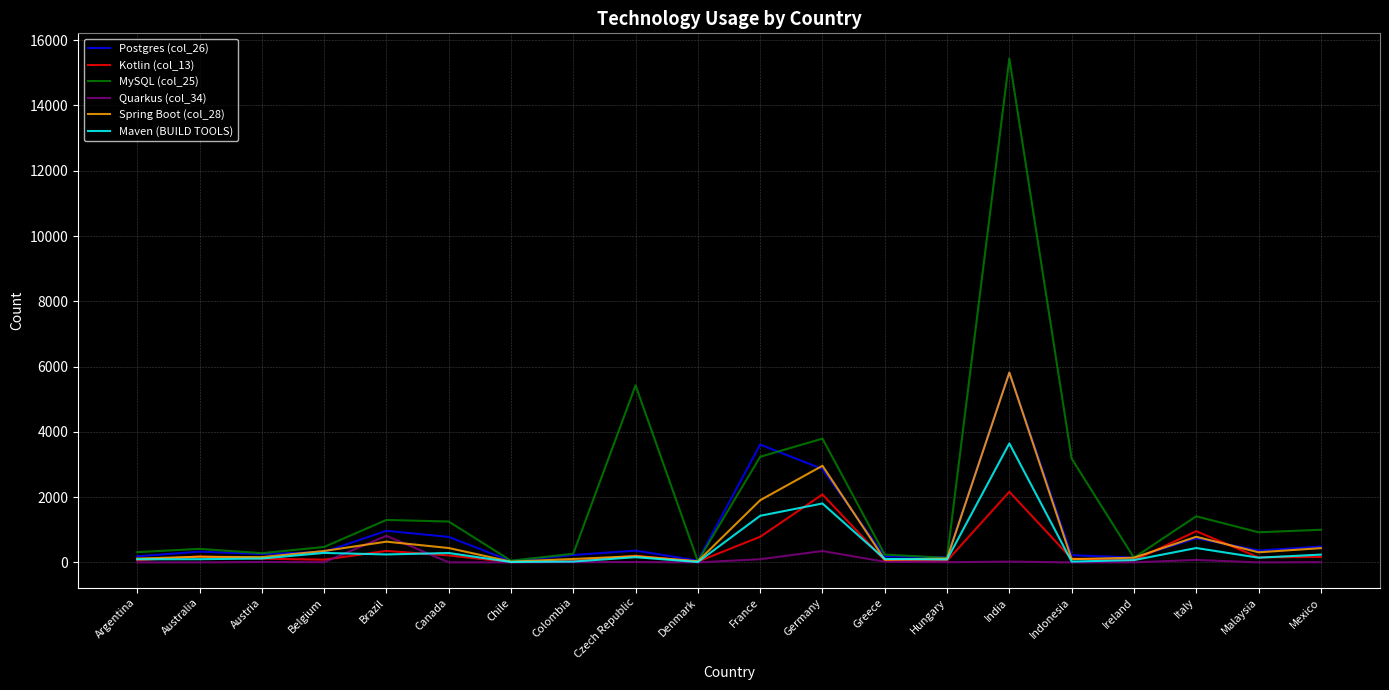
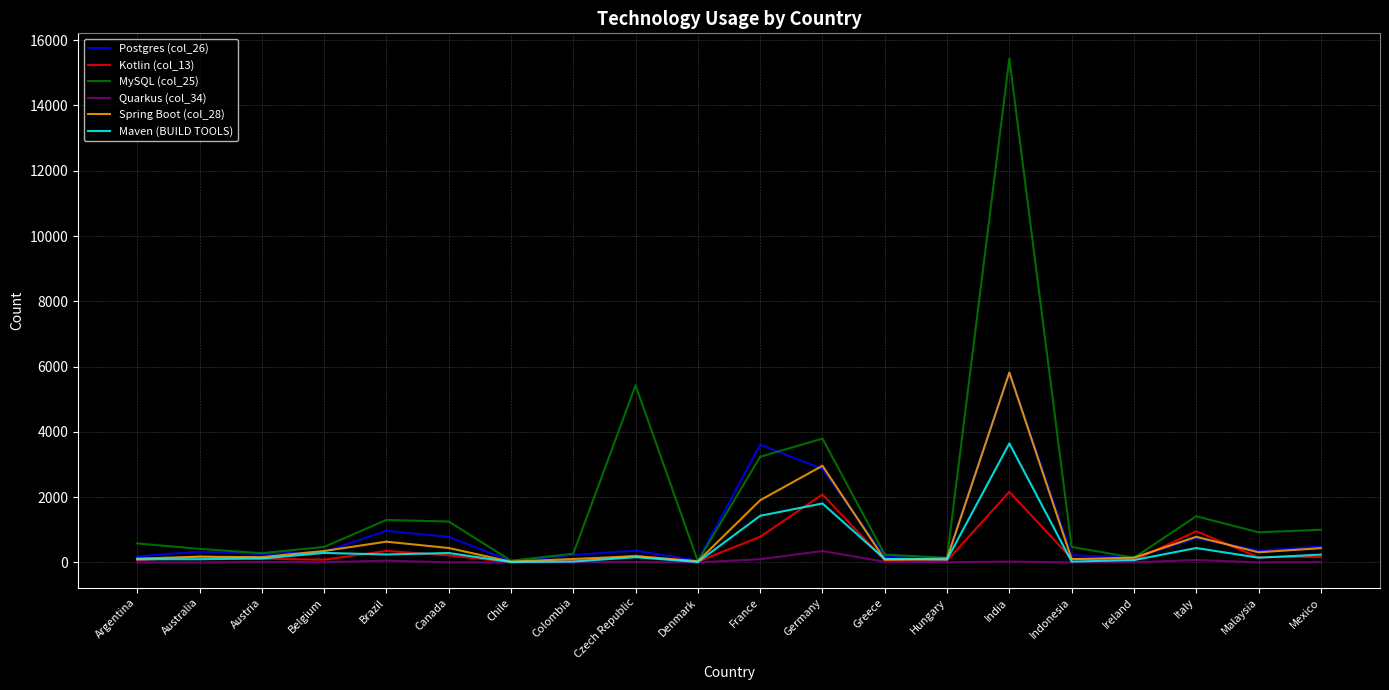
  {
    "Postgres (col_26)": {
      "Australia": 300,
      "Brazil": 1000,
      "Canada": 800,
      "Czech Republic": 400,
      "France": 3600,
      "Germany": 2900,
      "Indonesia": 200
    },
    "Kotlin (col_13)": {
      "Brazil": 400,
      "France": 800,
      "Germany": 2100,
      "India": 2200,
      "Italy": 1000
    },
    "MySQL (col_25)": {
-     "Argentina": 300,
+     "Argentina": 600,
      "Australia": 400,
      "Belgium": 500,
      "Brazil": 1300,
      "Canada": 1300,
      "Czech Republic": 5400,
      "France": 3200,
      "Germany": 3800,
      "India": 15400,
-     "Indonesia": 3200,
+     "Indonesia": 500,
      "Italy": 1400,
      "Malaysia": 900,
      "Mexico": 1000
    },
    "Quarkus (col_34)": {
      "Australia": 0,
      "Austria": 0,
-     "Brazil": 800,
+     "Brazil": 100,
      "Canada": 0,
      "Czech Republic": 0,
      "France": 100,
      "Germany": 400,
      "India": 0,
      "Italy": 100,
      "Malaysia": 0,
      "Mexico": 0
    },
    "Spring Boot (col_28)": {
      "Brazil": 600,
      "Canada": 400,
      "France": 1900,
      "Germany": 3000
    },
    "Maven (BUILD TOOLS)": {
      "Brazil": 200,
      "France": 1400,
      "Germany": 1800,
      "India": 3600,
      "Italy": 400
    }
  }
